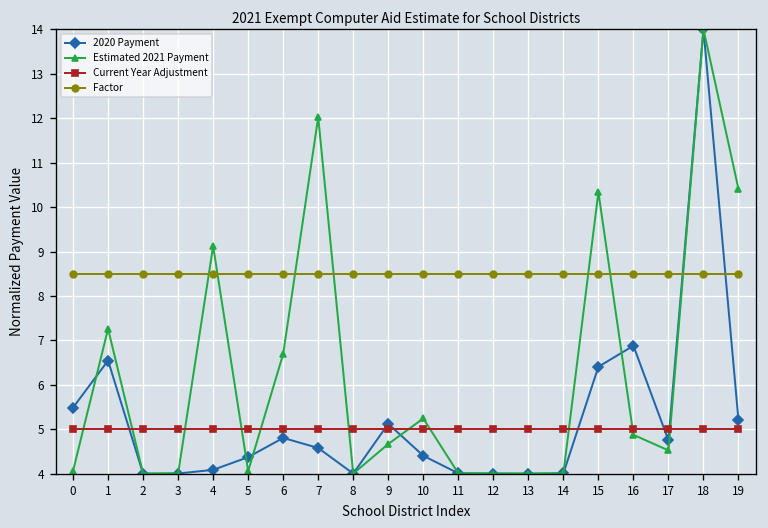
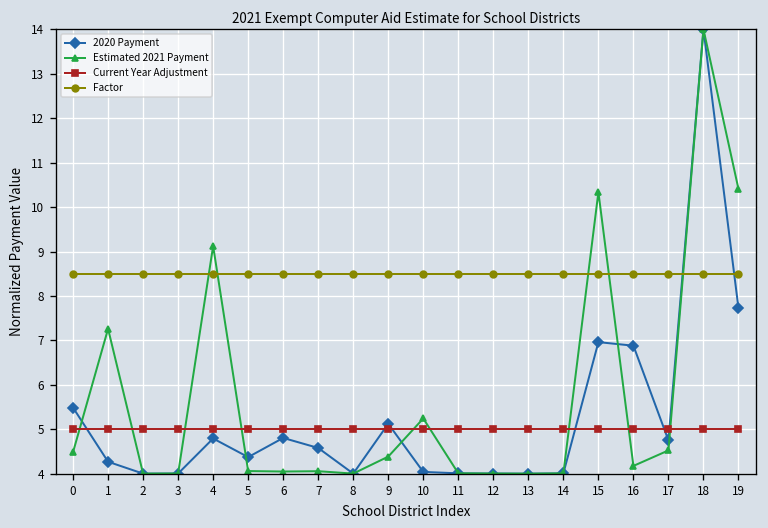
  {
    "2020 Payment": {
      "0": 5.5,
-     "1": 6.5,
-     "4": 4.1,
+     "1": 4.3,
+     "4": 4.8,
      "5": 4.4,
      "6": 4.8,
      "7": 4.6,
      "9": 5.1,
-     "10": 4.4,
-     "15": 6.4,
+     "10": 4.0,
+     "15": 7.0,
      "16": 6.9,
      "17": 4.7,
-     "19": 5.2
+     "19": 7.7
    },
    "Estimated 2021 Payment": {
-     "0": 4.1,
+     "0": 4.5,
      "1": 7.3,
      "4": 9.1,
      "5": 4.1,
-     "6": 6.7,
-     "7": 12.0,
-     "9": 4.7,
+     "6": 4.0,
+     "7": 4.1,
+     "9": 4.4,
      "10": 5.2,
      "15": 10.3,
-     "16": 4.9,
+     "16": 4.2,
      "17": 4.5,
      "19": 10.4
    },
    "Current Year Adjustment": {
      "0": 5.0,
      "1": 5.0,
      "2": 5.0,
      "3": 5.0,
      "4": 5.0,
      "5": 5.0,
      "6": 5.0,
      "7": 5.0,
      "8": 5.0,
      "9": 5.0,
      "10": 5.0,
      "11": 5.0,
      "12": 5.0,
      "13": 5.0,
      "14": 5.0,
      "15": 5.0,
      "16": 5.0,
      "17": 5.0,
      "18": 5.0,
      "19": 5.0
    },
    "Factor": {
      "0": 8.5,
      "1": 8.5,
      "2": 8.5,
      "3": 8.5,
      "4": 8.5,
      "5": 8.5,
      "6": 8.5,
      "7": 8.5,
      "8": 8.5,
      "9": 8.5,
      "10": 8.5,
      "11": 8.5,
      "12": 8.5,
      "13": 8.5,
      "14": 8.5,
      "15": 8.5,
      "16": 8.5,
      "17": 8.5,
      "18": 8.5,
      "19": 8.5
    }
  }
